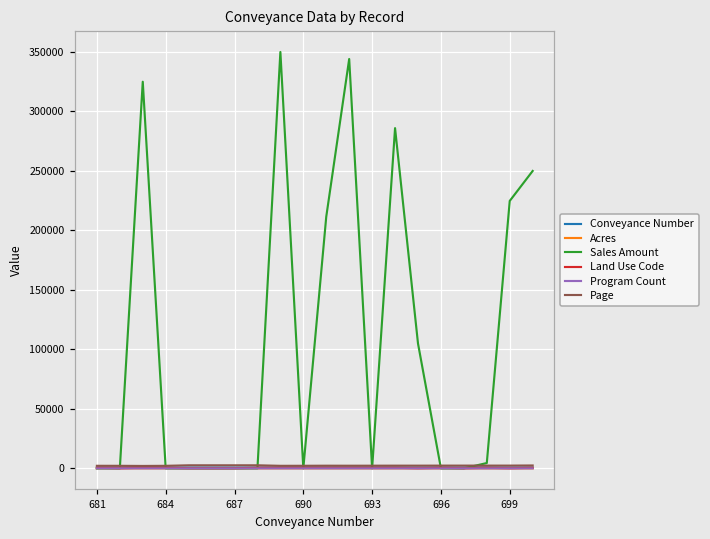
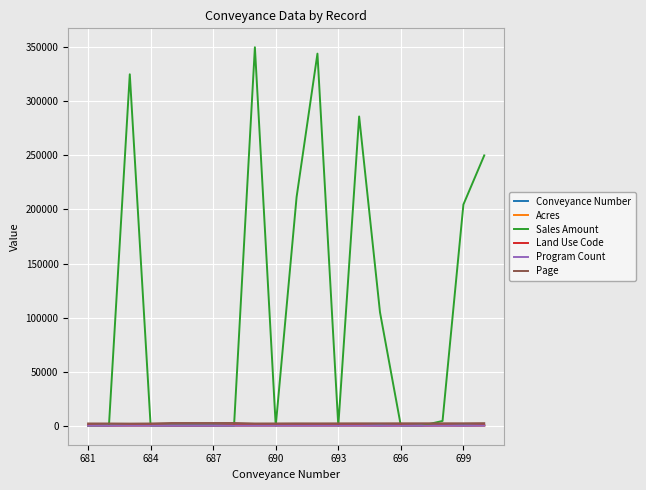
  {
    "Sales Amount": {
-     "699": 225000
+     "699": 205000
    }
  }
